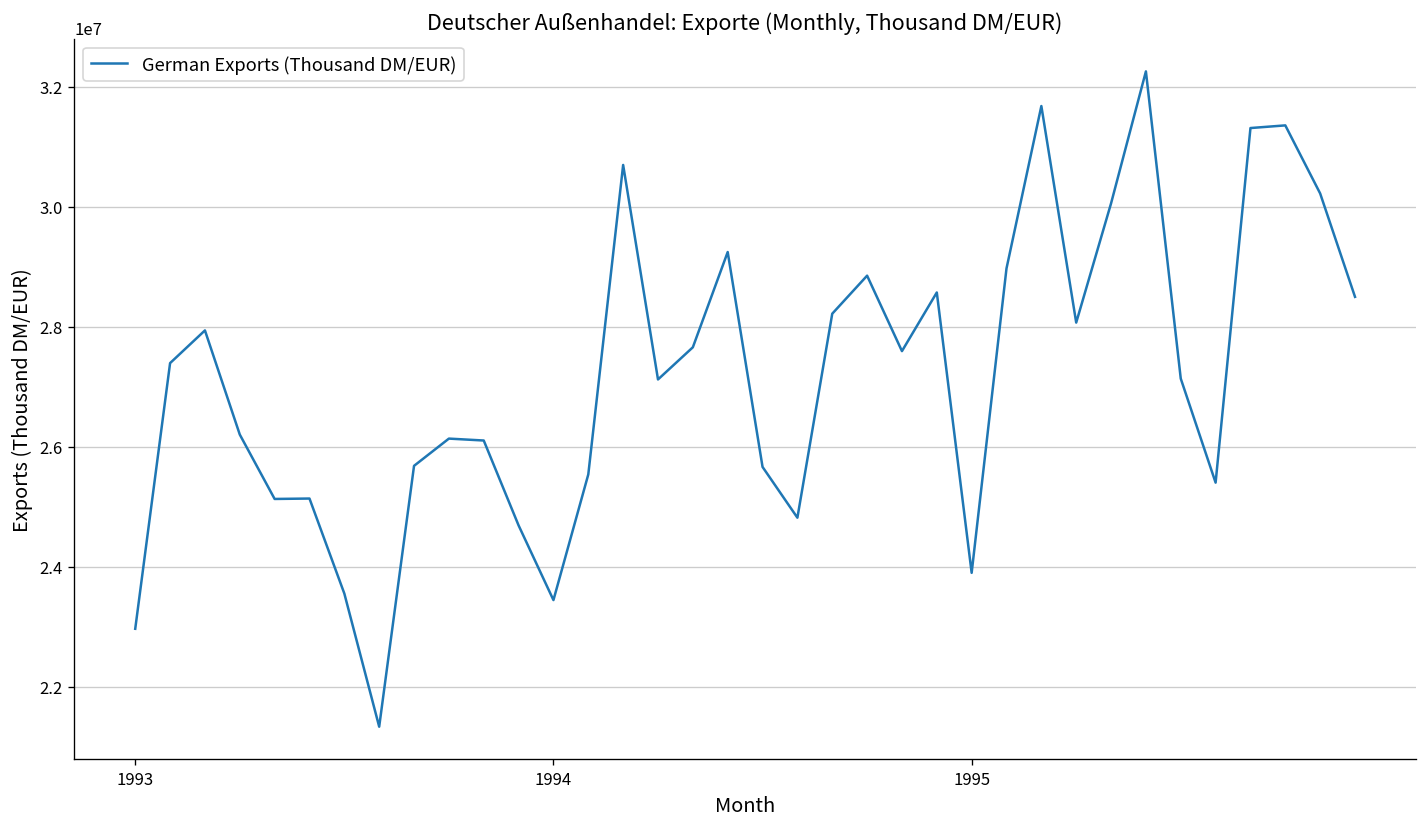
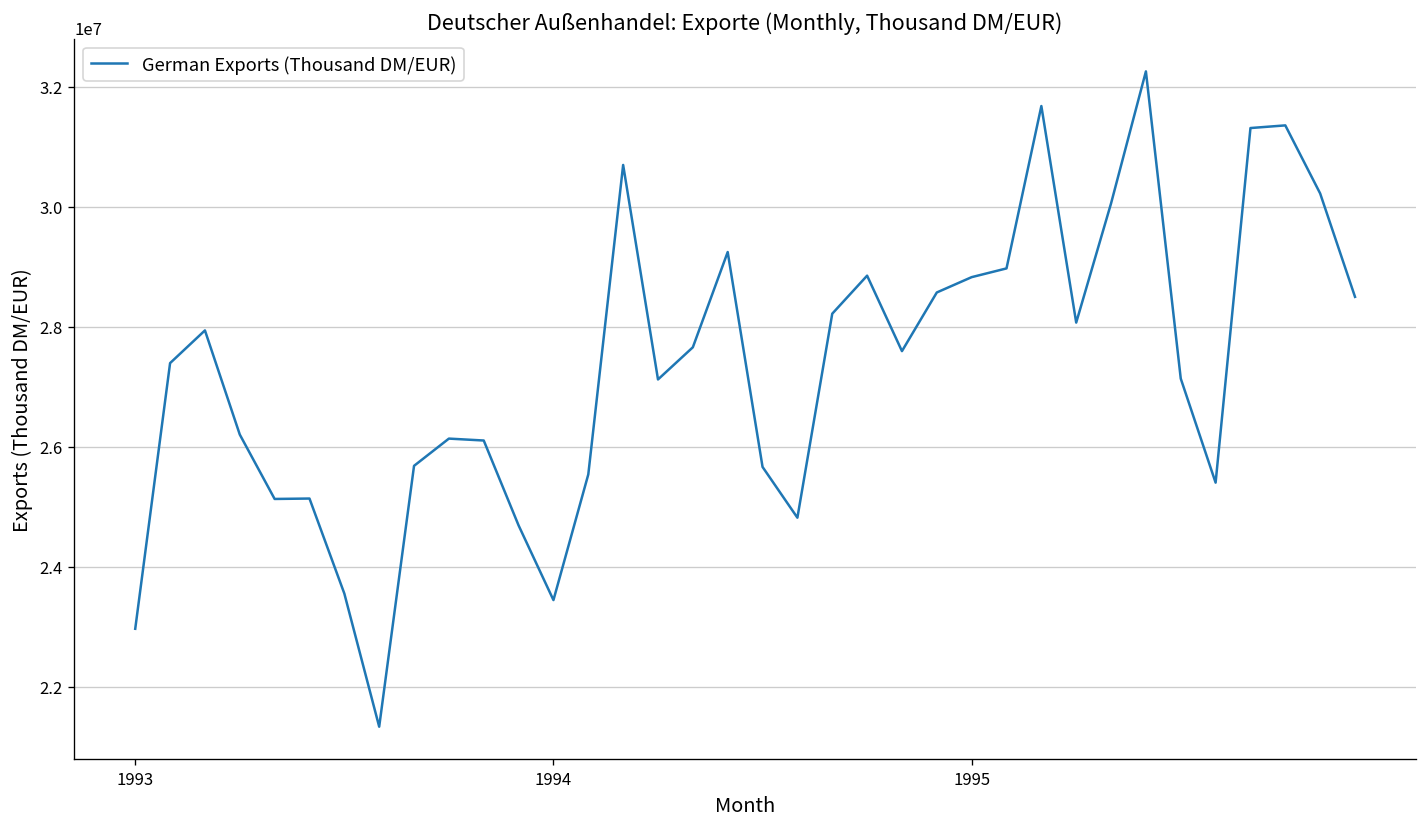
  {
    "1993": 23000000,
    "1994": 23400000,
-   "1995": 23900000
+   "1995": 28800000
  }
